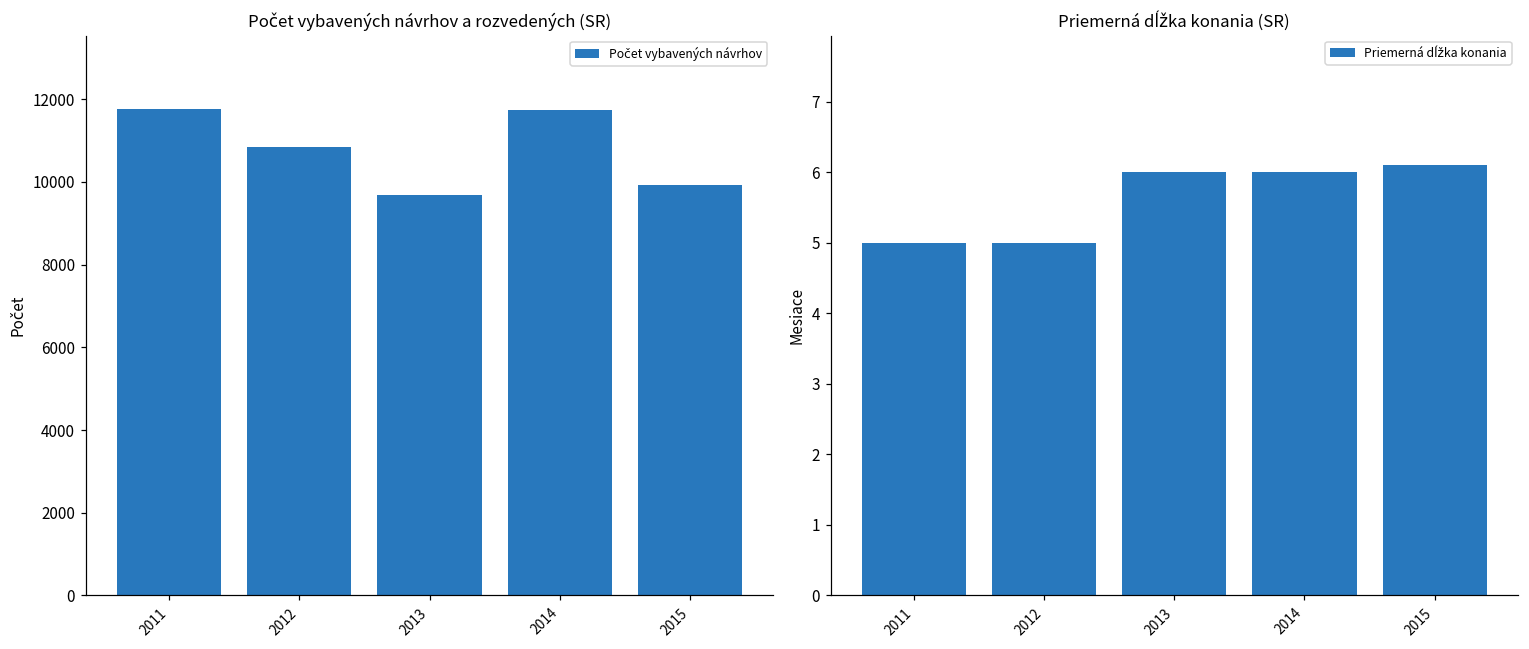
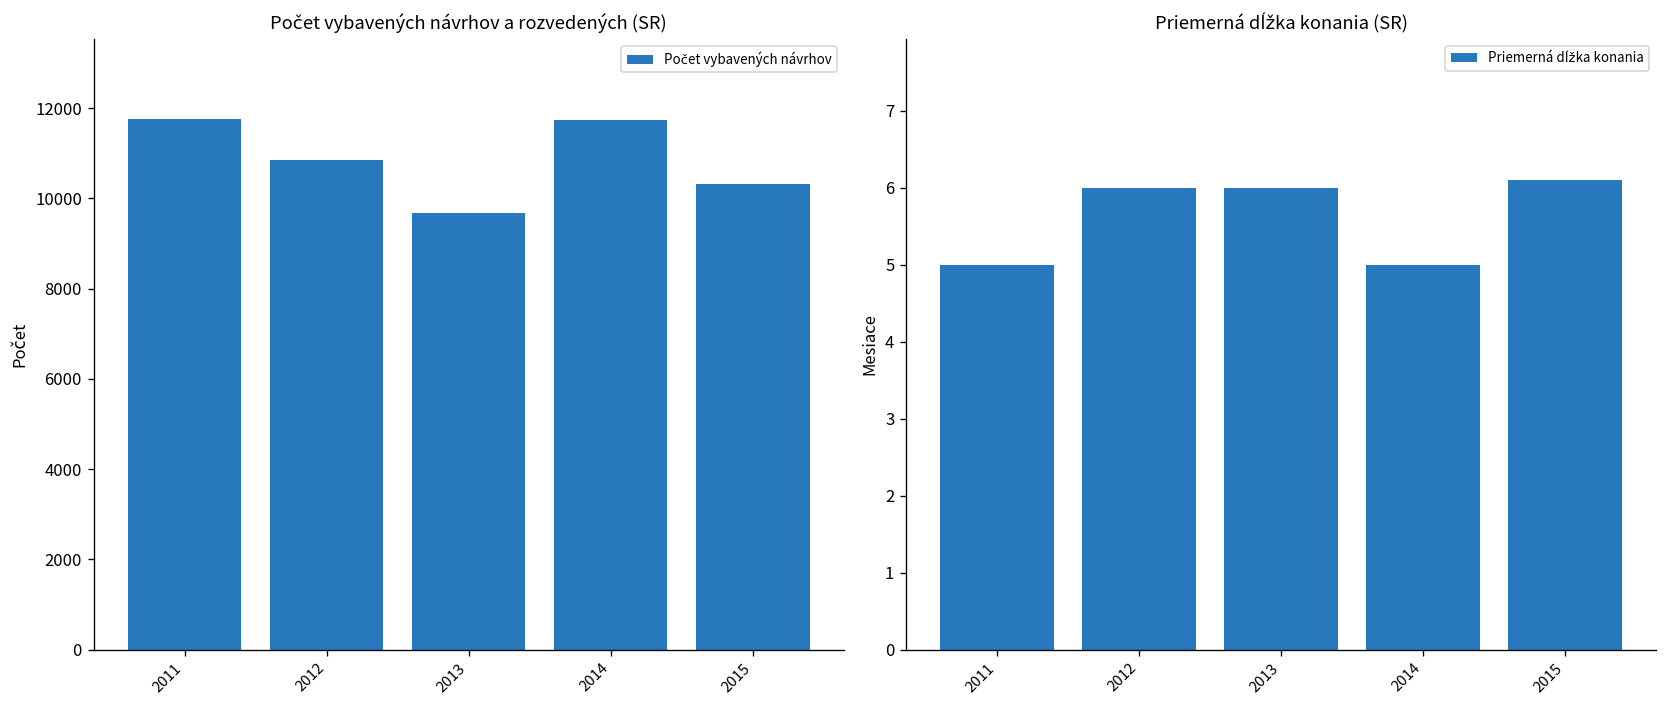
  {
    "Počet vybavených návrhov a rozvedených (SR)": {
      "2011": 11800,
      "2012": 10800,
      "2013": 9700,
      "2014": 11700,
-     "2015": 9900
+     "2015": 10300
    },
    "Priemerná dĺžka konania (SR)": {
      "2011": 5,
-     "2012": 5,
+     "2012": 6,
      "2013": 6,
-     "2014": 6,
+     "2014": 5,
      "2015": 6.1
    }
  }
